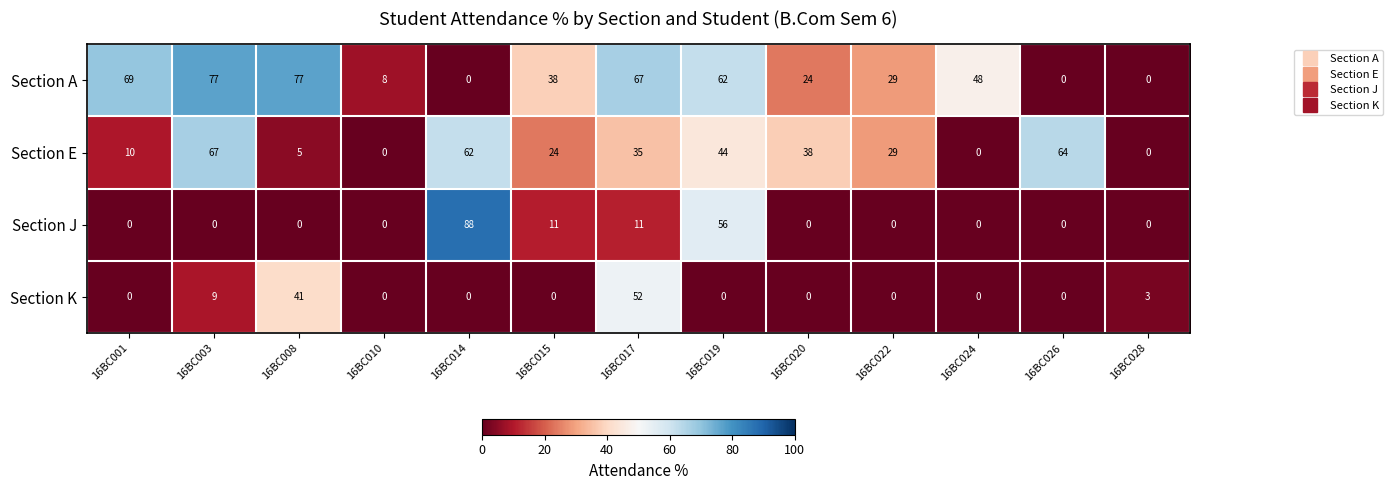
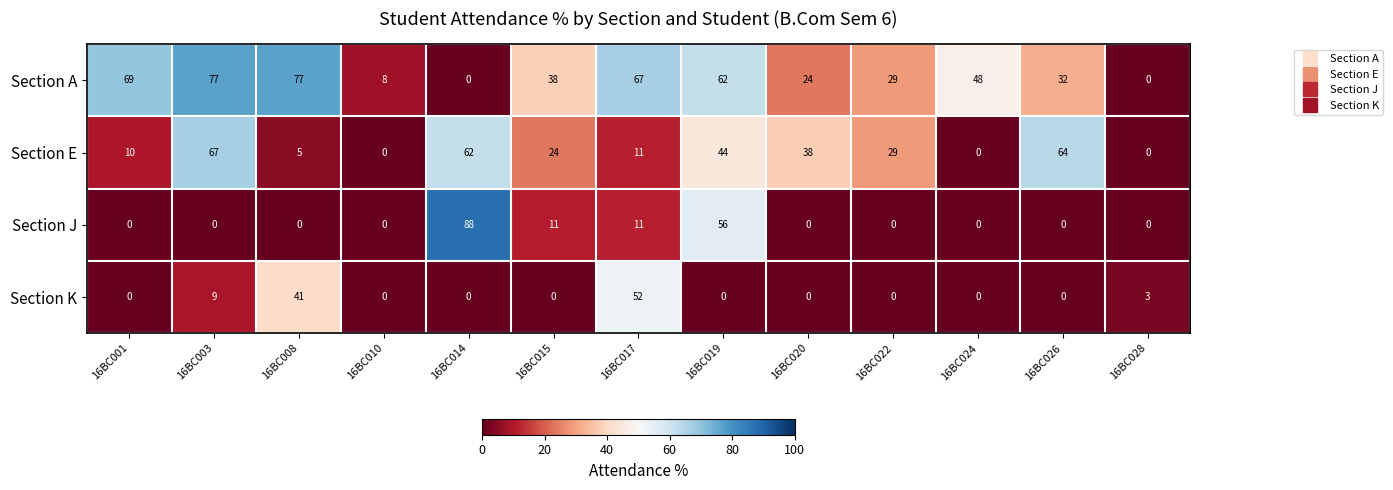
  {
    "Section A": {
      "16BC001": 69,
      "16BC003": 77,
      "16BC008": 77,
      "16BC010": 8,
      "16BC014": 0,
      "16BC015": 38,
      "16BC017": 67,
      "16BC019": 62,
      "16BC020": 24,
      "16BC022": 29,
      "16BC024": 48,
-     "16BC026": 0,
+     "16BC026": 32,
      "16BC028": 0
    },
    "Section E": {
      "16BC001": 10,
      "16BC003": 67,
      "16BC008": 5,
      "16BC010": 0,
      "16BC014": 62,
      "16BC015": 24,
-     "16BC017": 35,
+     "16BC017": 11,
      "16BC019": 44,
      "16BC020": 38,
      "16BC022": 29,
      "16BC024": 0,
      "16BC026": 64,
      "16BC028": 0
    },
    "Section J": {
      "16BC001": 0,
      "16BC003": 0,
      "16BC008": 0,
      "16BC010": 0,
      "16BC014": 88,
      "16BC015": 11,
      "16BC017": 11,
      "16BC019": 56,
      "16BC020": 0,
      "16BC022": 0,
      "16BC024": 0,
      "16BC026": 0,
      "16BC028": 0
    },
    "Section K": {
      "16BC001": 0,
      "16BC003": 9,
      "16BC008": 41,
      "16BC010": 0,
      "16BC014": 0,
      "16BC015": 0,
      "16BC017": 52,
      "16BC019": 0,
      "16BC020": 0,
      "16BC022": 0,
      "16BC024": 0,
      "16BC026": 0,
      "16BC028": 3
    }
  }
